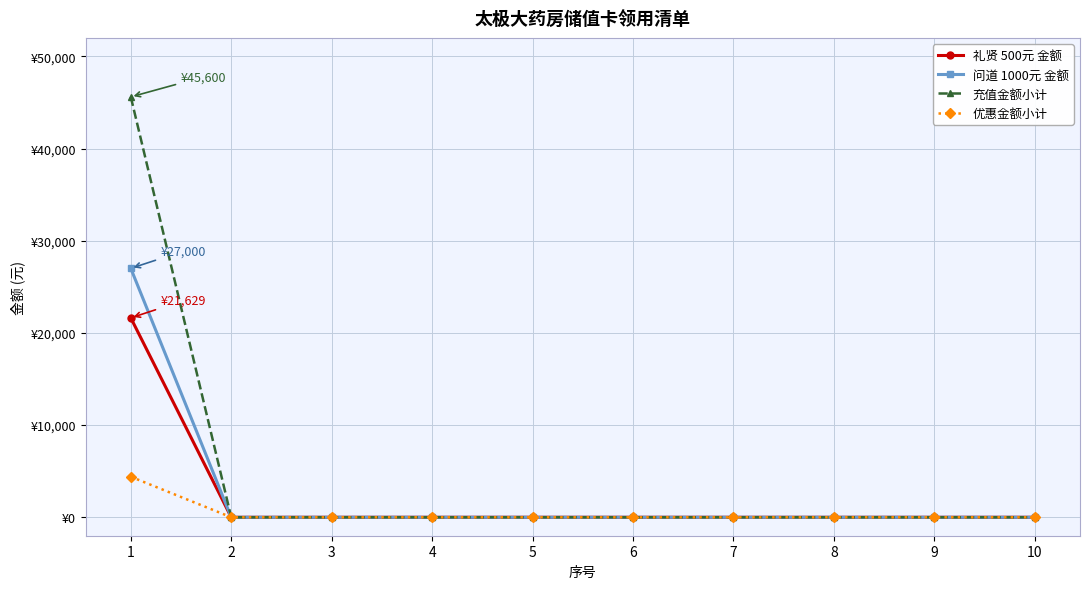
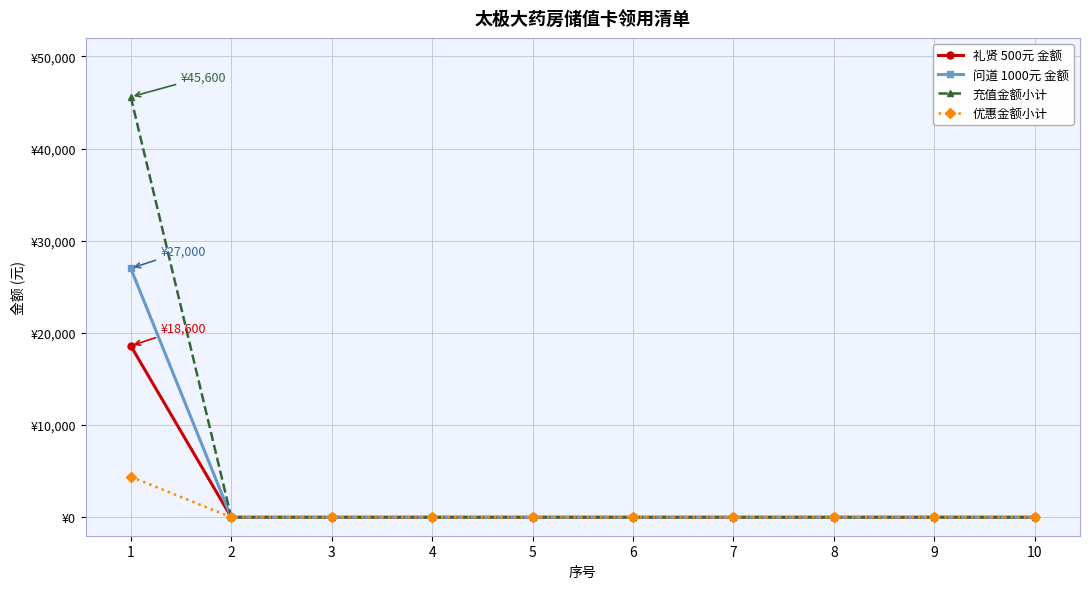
  {
    "礼贤 500元 金额": {
-     "1": "¥21,629"
+     "1": "¥18,600"
    },
    "问道 1000元 金额": {
      "1": "¥27,000"
    },
    "充值金额小计": {
      "1": "¥45,600"
    },
    "优惠金额小计": {
      "1": "¥4,000"
    }
  }
